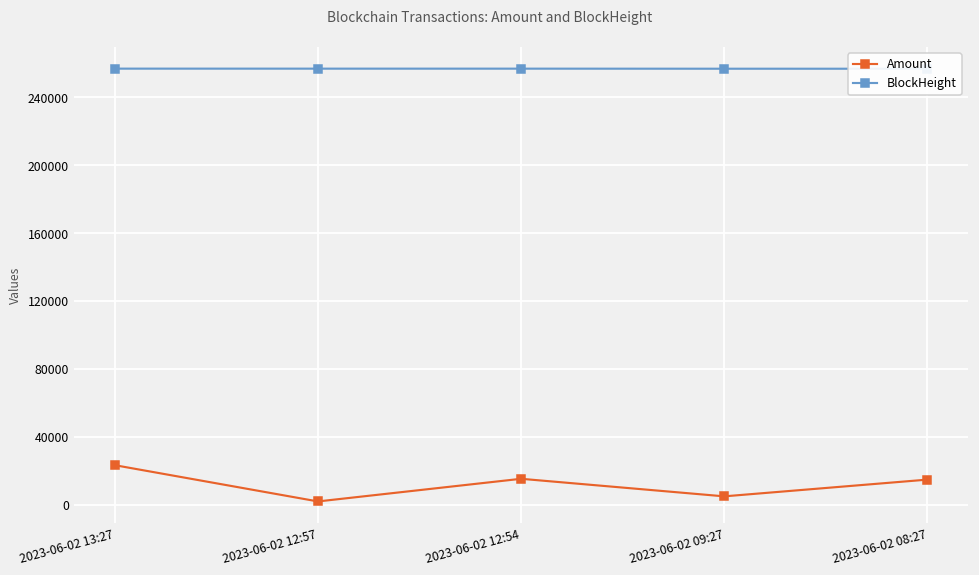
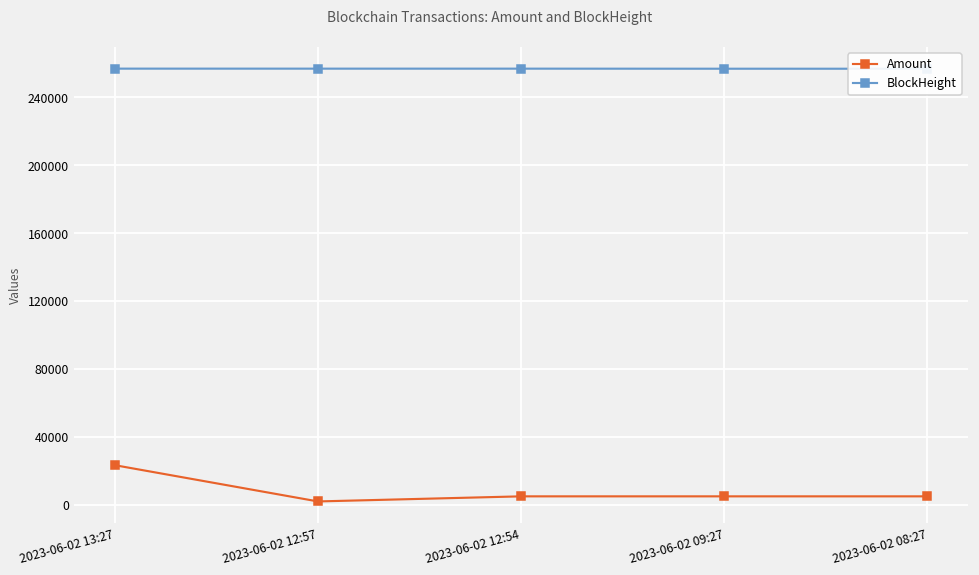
  {
    "Amount": {
      "2023-06-02 13:27": 23000,
      "2023-06-02 12:57": 2000,
-     "2023-06-02 12:54": 15000,
+     "2023-06-02 12:54": 5000,
      "2023-06-02 09:27": 5000,
-     "2023-06-02 08:27": 15000
+     "2023-06-02 08:27": 5000
    },
    "BlockHeight": {
      "2023-06-02 13:27": 257000,
      "2023-06-02 12:57": 257000,
      "2023-06-02 12:54": 257000,
      "2023-06-02 09:27": 257000
    }
  }
